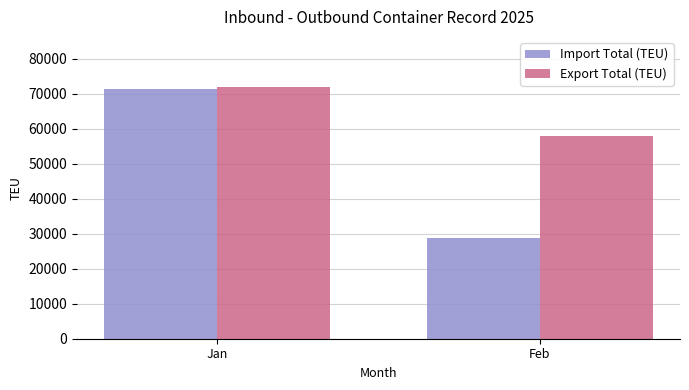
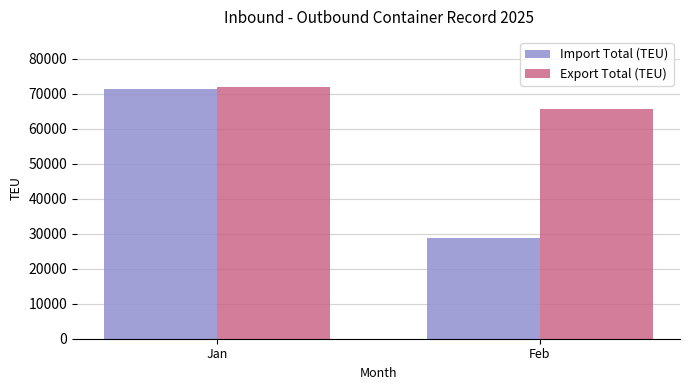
  {
    "Import Total (TEU)": {
      "Jan": 71000,
      "Feb": 29000
    },
    "Export Total (TEU)": {
      "Jan": 72000,
-     "Feb": 58000
+     "Feb": 66000
    }
  }
